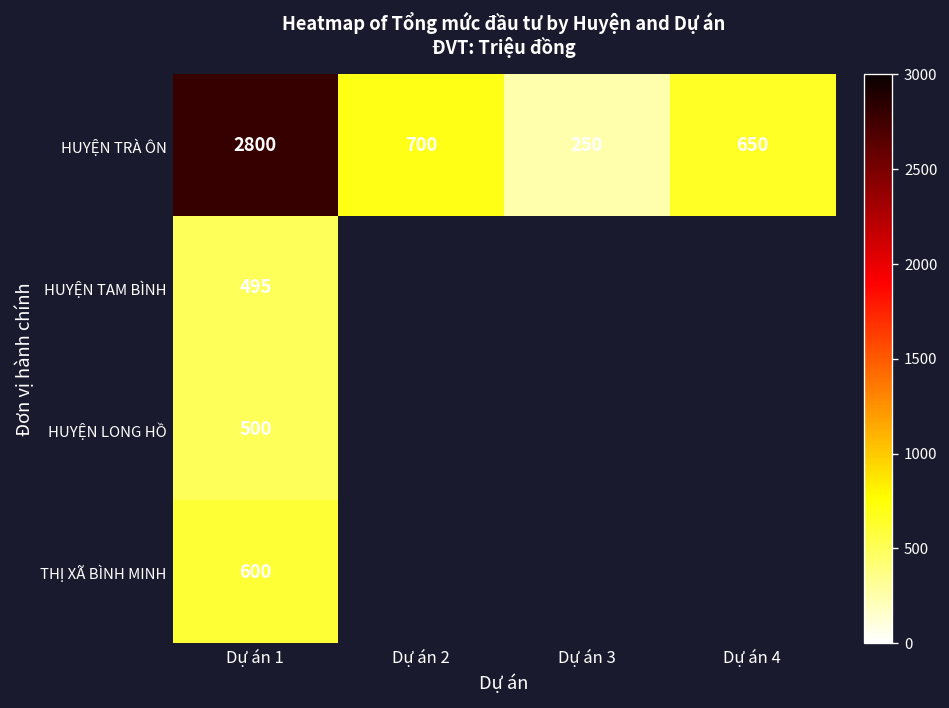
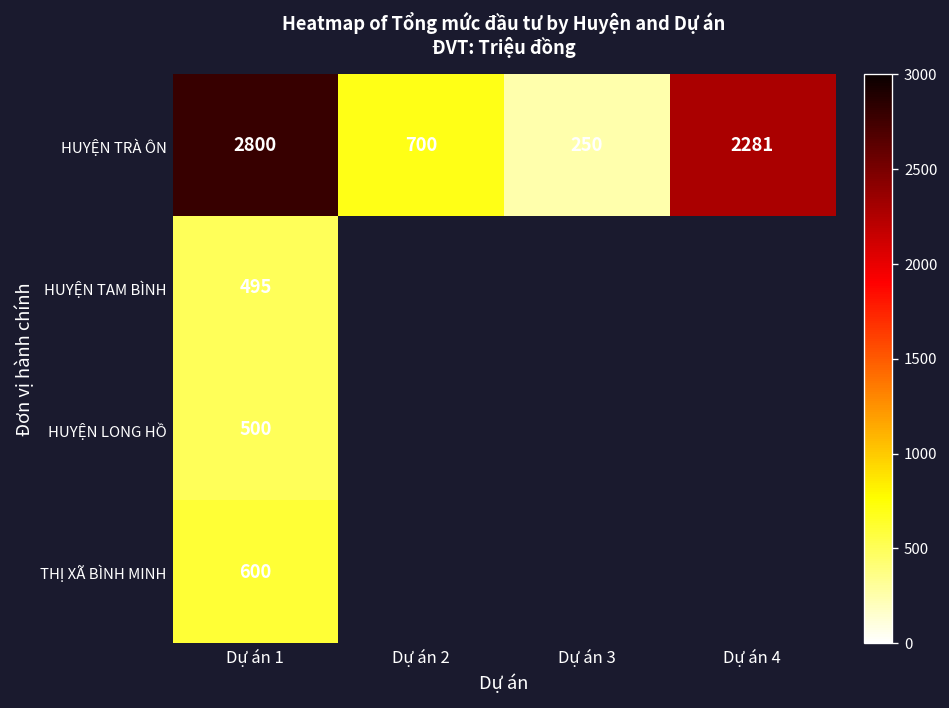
  {
    "HUYỆN TRÀ ÔN": {
      "Dự án 1": 2800,
      "Dự án 2": 700,
      "Dự án 3": 250,
-     "Dự án 4": 650
+     "Dự án 4": 2281
    },
    "HUYỆN TAM BÌNH": {
      "Dự án 1": 495
    },
    "HUYỆN LONG HỒ": {
      "Dự án 1": 500
    },
    "THỊ XÃ BÌNH MINH": {
      "Dự án 1": 600
    }
  }
